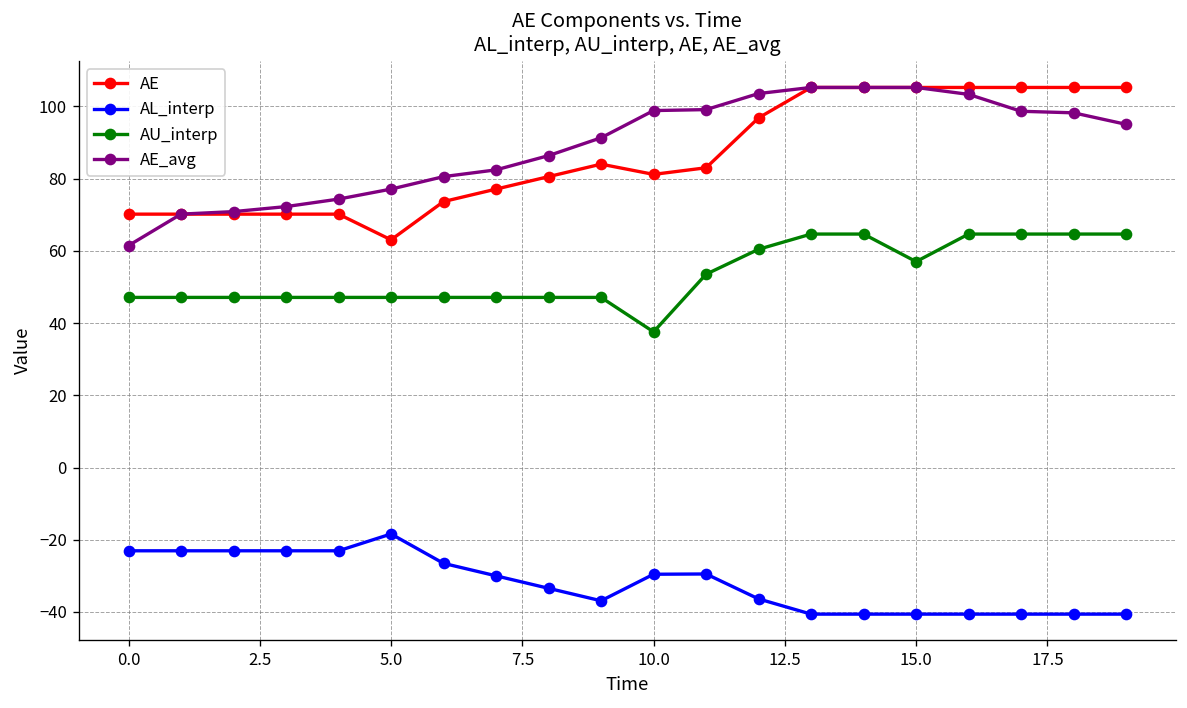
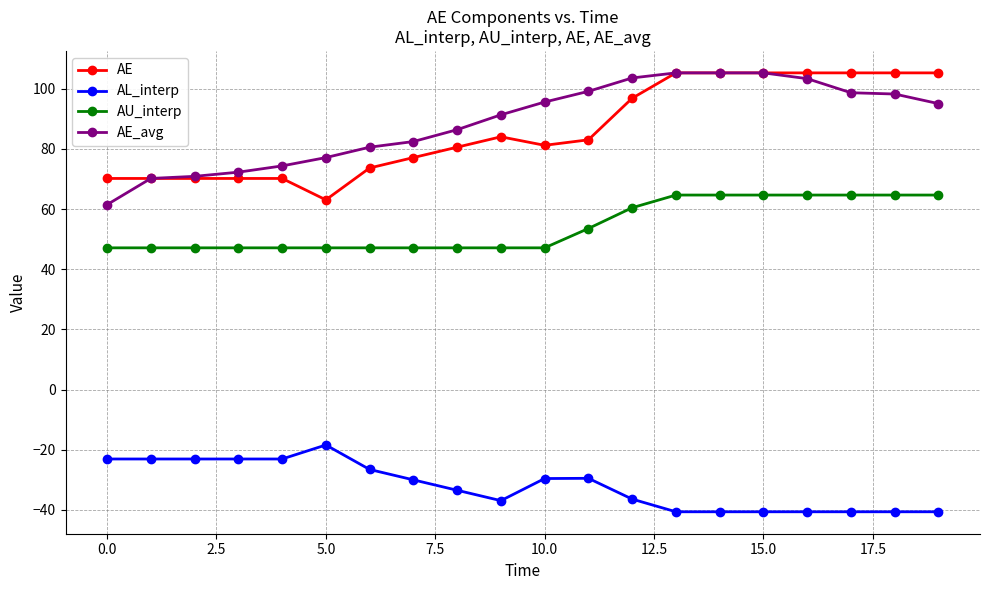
  {
    "AE": {
      "0.0": 70,
      "5.0": 63,
      "10.0": 81
    },
    "AL_interp": {
      "0.0": -23,
      "5.0": -18,
      "10.0": -30,
      "15.0": -41
    },
    "AU_interp": {
      "0.0": 47,
      "5.0": 47,
-     "10.0": 38,
-     "15.0": 57
+     "10.0": 47,
+     "15.0": 65
    },
    "AE_avg": {
      "0.0": 61,
      "5.0": 77,
-     "10.0": 99
+     "10.0": 96
    }
  }
